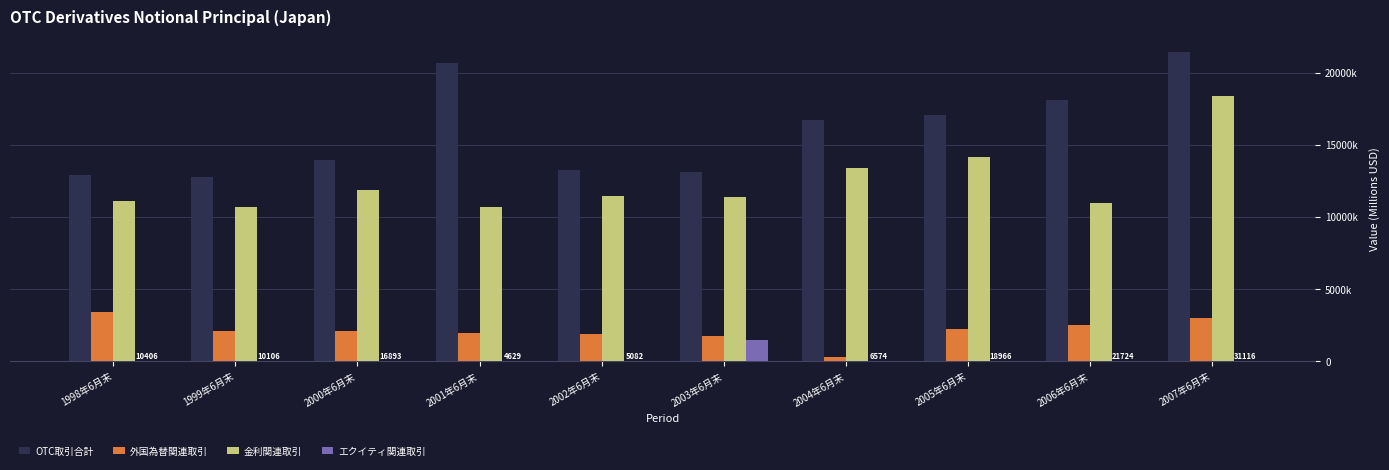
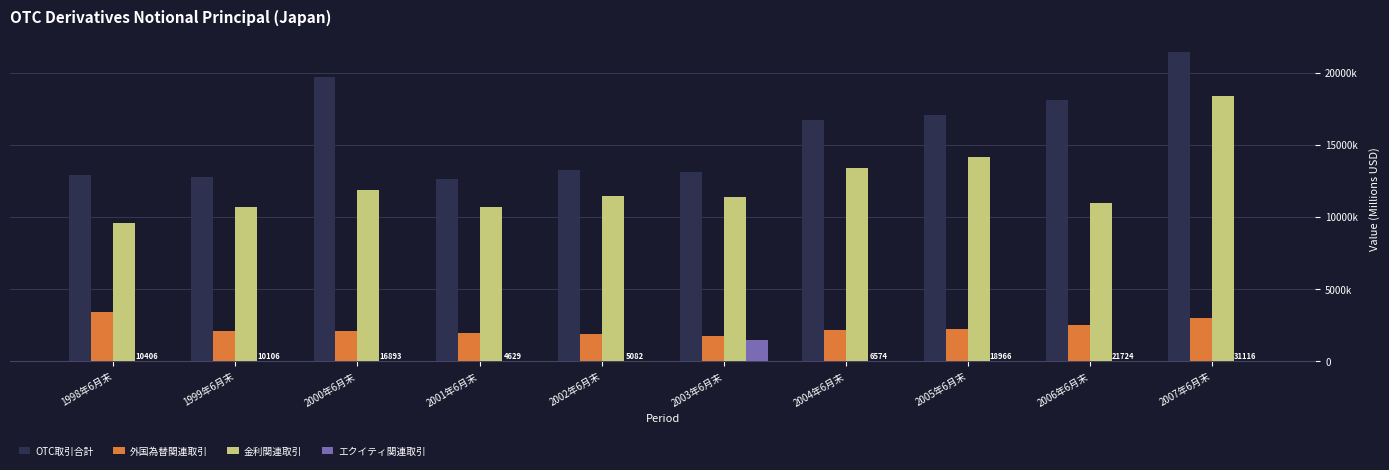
  {
    "OTC取引合計": {
      "1998年6月末": 12900000,
      "1999年6月末": 12800000,
-     "2000年6月末": 13900000,
-     "2001年6月末": 20700000,
+     "2000年6月末": 19700000,
+     "2001年6月末": 12600000,
      "2002年6月末": 13300000,
      "2003年6月末": 13100000,
      "2004年6月末": 16700000,
      "2005年6月末": 17000000,
      "2006年6月末": 18100000,
      "2007年6月末": 21400000
    },
    "外国為替関連取引": {
      "1998年6月末": 3400000,
      "1999年6月末": 2100000,
      "2000年6月末": 2000000,
      "2001年6月末": 1900000,
      "2002年6月末": 1900000,
      "2003年6月末": 1700000,
-     "2004年6月末": 300000,
+     "2004年6月末": 2100000,
      "2005年6月末": 2200000,
      "2006年6月末": 2500000,
      "2007年6月末": 3000000
    },
    "金利関連取引": {
-     "1998年6月末": 11100000,
+     "1998年6月末": 9500000,
      "1999年6月末": 10700000,
      "2000年6月末": 11900000,
      "2001年6月末": 10700000,
      "2002年6月末": 11400000,
      "2003年6月末": 11400000,
      "2004年6月末": 13400000,
      "2005年6月末": 14100000,
      "2006年6月末": 10900000,
      "2007年6月末": 18400000
    },
    "エクイティ関連取引": {
      "1998年6月末": 10406,
      "1999年6月末": 10106,
      "2000年6月末": 16893,
      "2001年6月末": 4629,
      "2002年6月末": 5082,
      "2004年6月末": 6574,
      "2005年6月末": 18966,
      "2006年6月末": 21724,
      "2007年6月末": 31116
    }
  }
